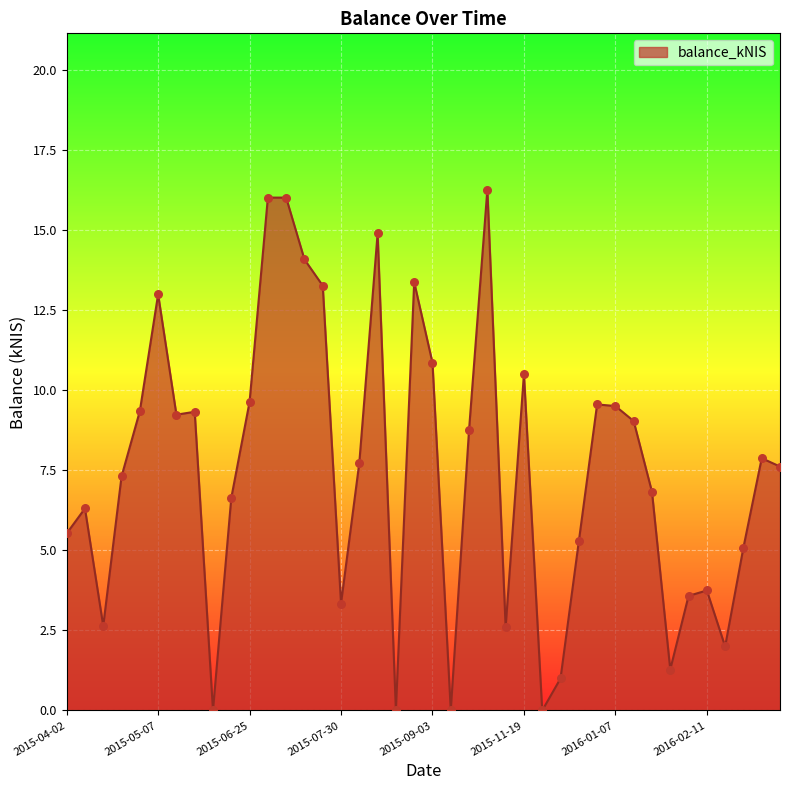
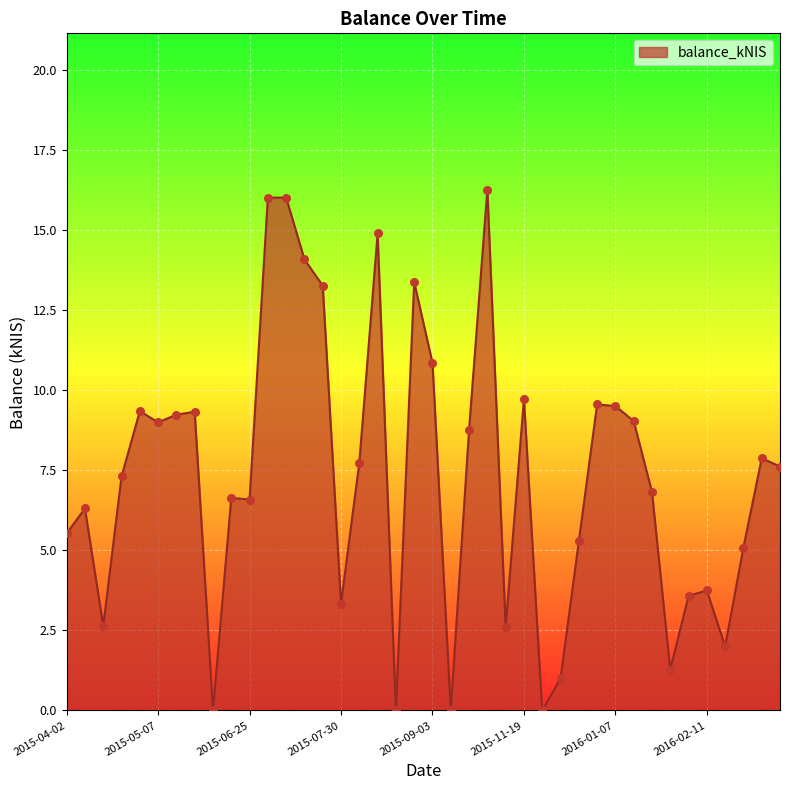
  {
    "2015-04-02": 5.5,
-   "2015-05-07": 13,
-   "2015-06-25": 9.6,
+   "2015-05-07": 9,
+   "2015-06-25": 6.6,
    "2015-07-30": 3.3,
    "2015-09-03": 10.9,
-   "2015-11-19": 10.5,
+   "2015-11-19": 9.7,
    "2016-01-07": 9.5,
    "2016-02-11": 3.8
  }
